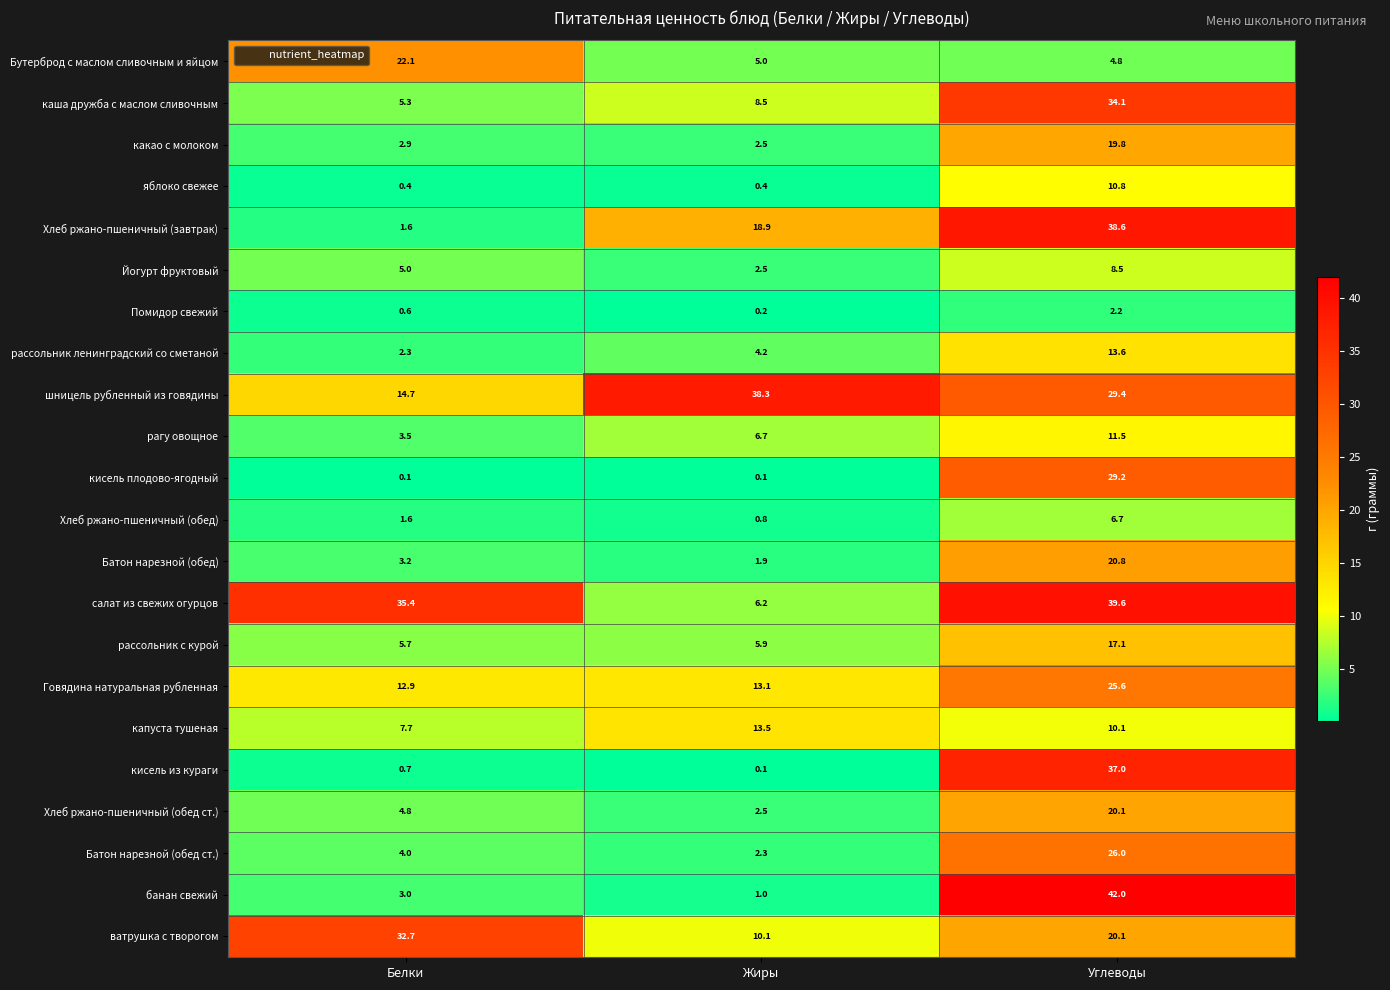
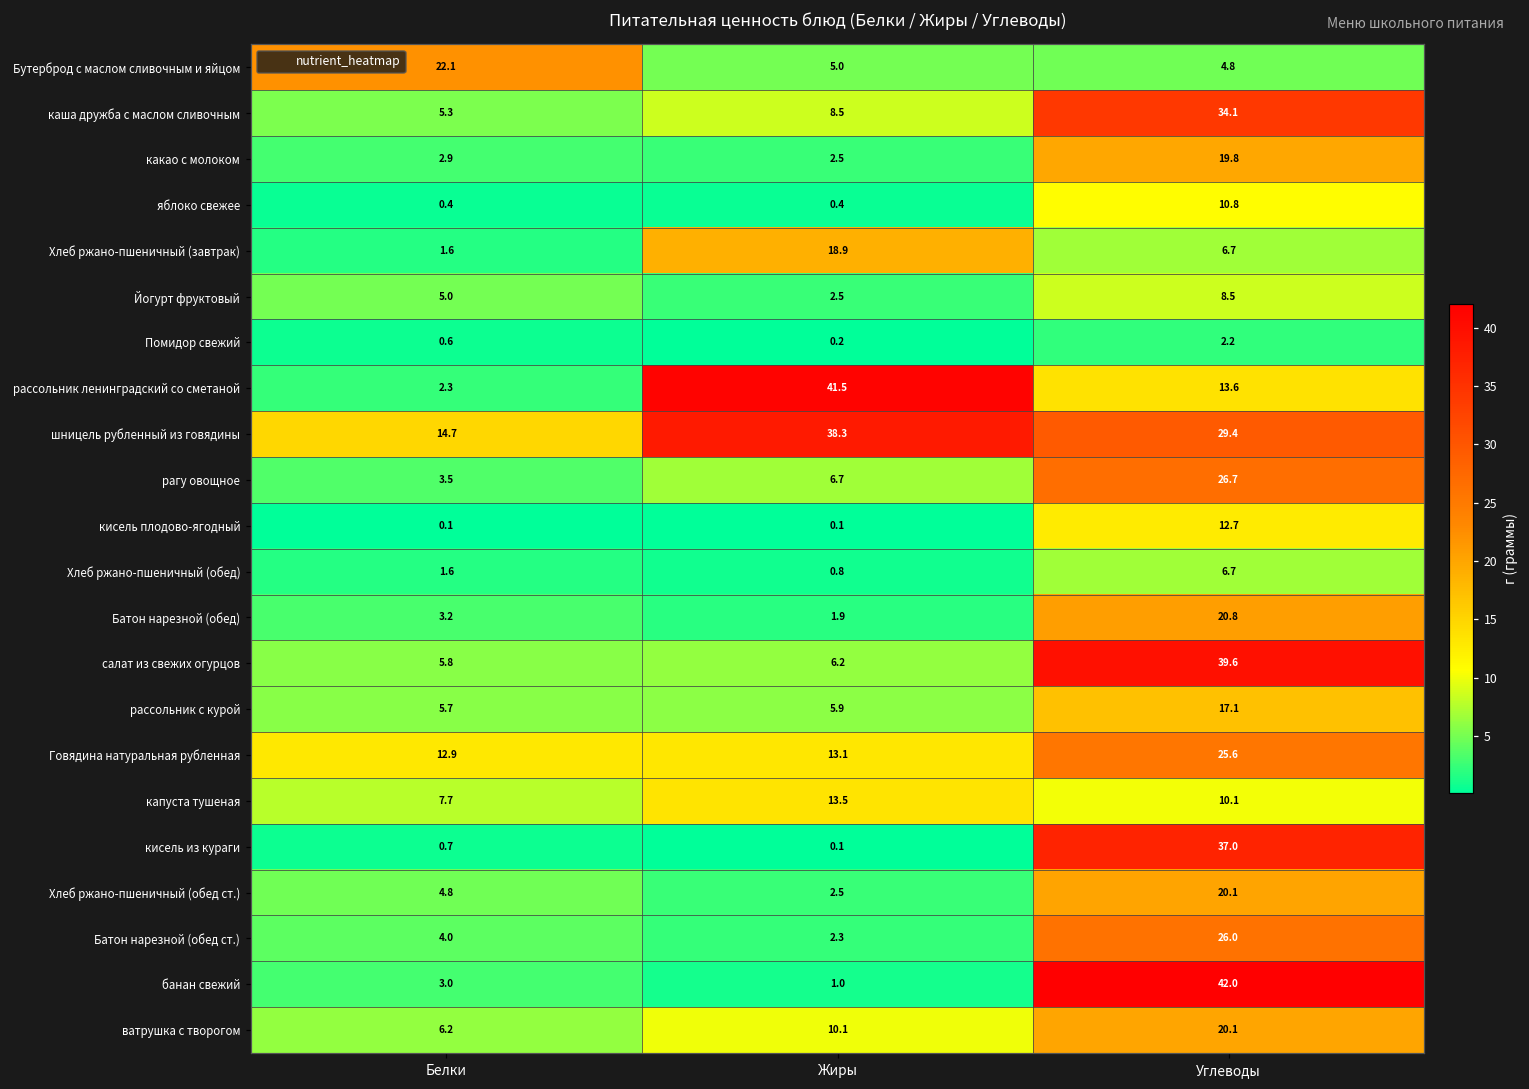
  {
    "Бутерброд с маслом сливочным и яйцом": {
      "Белки": 22.1,
      "Жиры": 5.0,
      "Углеводы": 4.8
    },
    "каша дружба с маслом сливочным": {
      "Белки": 5.3,
      "Жиры": 8.5,
      "Углеводы": 34.1
    },
    "какао с молоком": {
      "Белки": 2.9,
      "Жиры": 2.5,
      "Углеводы": 19.8
    },
    "яблоко свежее": {
      "Белки": 0.4,
      "Жиры": 0.4,
      "Углеводы": 10.8
    },
    "Хлеб ржано-пшеничный (завтрак)": {
      "Белки": 1.6,
      "Жиры": 18.9,
-     "Углеводы": 38.6
+     "Углеводы": 6.7
    },
    "Йогурт фруктовый": {
      "Белки": 5.0,
      "Жиры": 2.5,
      "Углеводы": 8.5
    },
    "Помидор свежий": {
      "Белки": 0.6,
      "Жиры": 0.2,
      "Углеводы": 2.2
    },
    "рассольник ленинградский со сметаной": {
      "Белки": 2.3,
-     "Жиры": 4.2,
+     "Жиры": 41.5,
      "Углеводы": 13.6
    },
    "шницель рубленный из говядины": {
      "Белки": 14.7,
      "Жиры": 38.3,
      "Углеводы": 29.4
    },
    "рагу овощное": {
      "Белки": 3.5,
      "Жиры": 6.7,
-     "Углеводы": 11.5
+     "Углеводы": 26.7
    },
    "кисель плодово-ягодный": {
      "Белки": 0.1,
      "Жиры": 0.1,
-     "Углеводы": 29.2
+     "Углеводы": 12.7
    },
    "Хлеб ржано-пшеничный (обед)": {
      "Белки": 1.6,
      "Жиры": 0.8,
      "Углеводы": 6.7
    },
    "Батон нарезной (обед)": {
      "Белки": 3.2,
      "Жиры": 1.9,
      "Углеводы": 20.8
    },
    "салат из свежих огурцов": {
-     "Белки": 35.4,
+     "Белки": 5.8,
      "Жиры": 6.2,
      "Углеводы": 39.6
    },
    "рассольник с курой": {
      "Белки": 5.7,
      "Жиры": 5.9,
      "Углеводы": 17.1
    },
    "Говядина натуральная рубленная": {
      "Белки": 12.9,
      "Жиры": 13.1,
      "Углеводы": 25.6
    },
    "капуста тушеная": {
      "Белки": 7.7,
      "Жиры": 13.5,
      "Углеводы": 10.1
    },
    "кисель из кураги": {
      "Белки": 0.7,
      "Жиры": 0.1,
      "Углеводы": 37.0
    },
    "Хлеб ржано-пшеничный (обед ст.)": {
      "Белки": 4.8,
      "Жиры": 2.5,
      "Углеводы": 20.1
    },
    "Батон нарезной (обед ст.)": {
      "Белки": 4.0,
      "Жиры": 2.3,
      "Углеводы": 26.0
    },
    "банан свежий": {
      "Белки": 3.0,
      "Жиры": 1.0,
      "Углеводы": 42.0
    },
    "ватрушка с творогом": {
-     "Белки": 32.7,
+     "Белки": 6.2,
      "Жиры": 10.1,
      "Углеводы": 20.1
    }
  }
